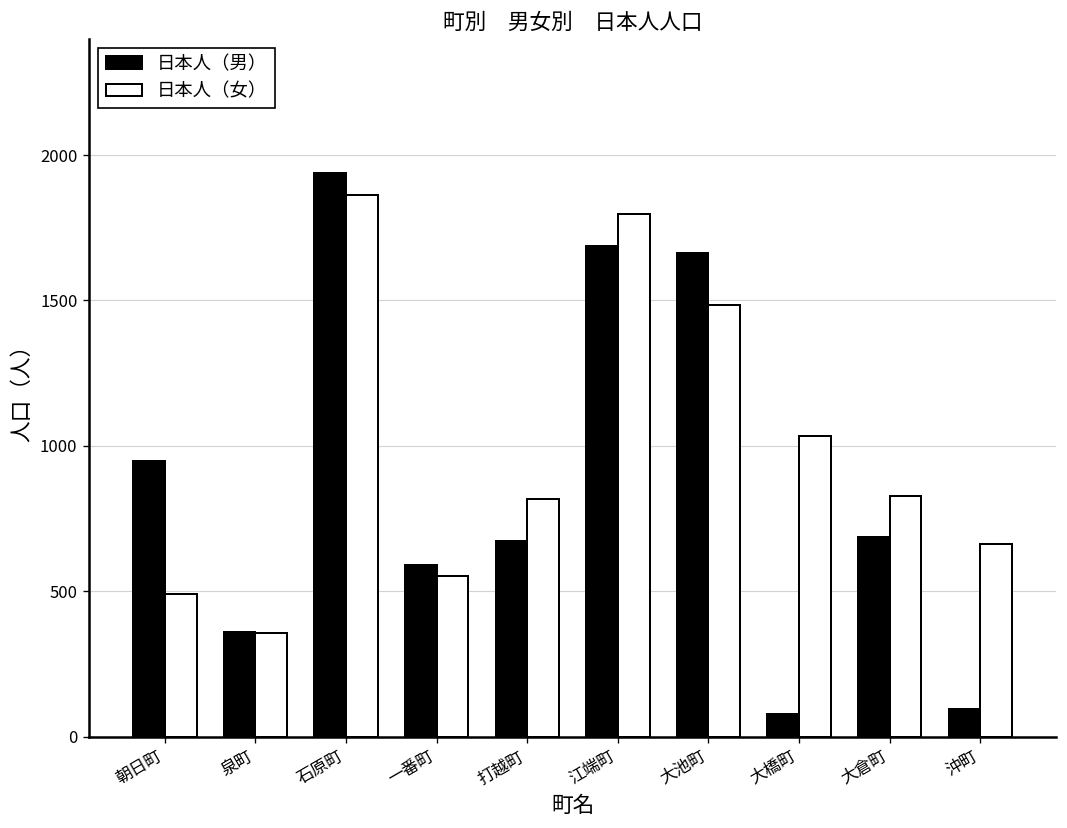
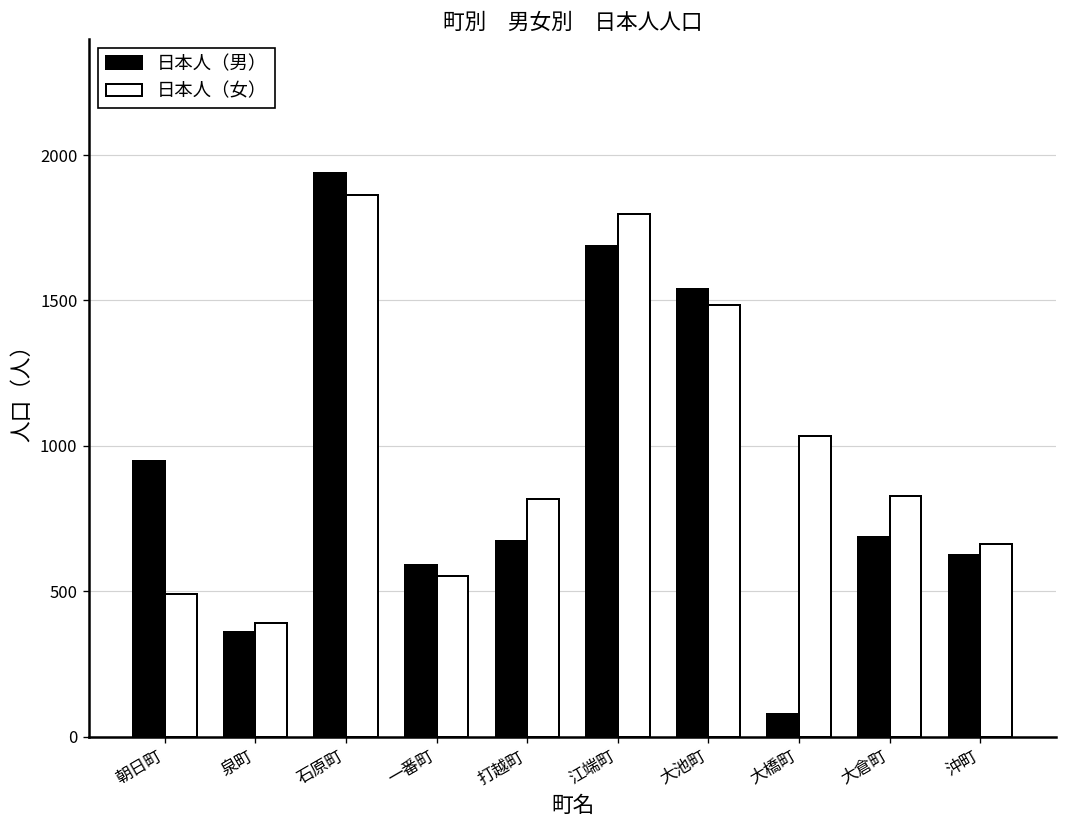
  {
    "日本人（男）": {
      "朝日町": 950,
      "泉町": 360,
      "石原町": 1940,
      "一番町": 590,
      "打越町": 670,
      "江端町": 1690,
-     "大池町": 1660,
+     "大池町": 1540,
      "大橋町": 80,
      "大倉町": 690,
-     "沖町": 100
+     "沖町": 620
    },
    "日本人（女）": {
      "朝日町": 490,
-     "泉町": 360,
+     "泉町": 390,
      "石原町": 1860,
      "一番町": 550,
      "打越町": 820,
      "江端町": 1800,
      "大池町": 1480,
      "大橋町": 1030,
      "大倉町": 830,
      "沖町": 660
    }
  }
